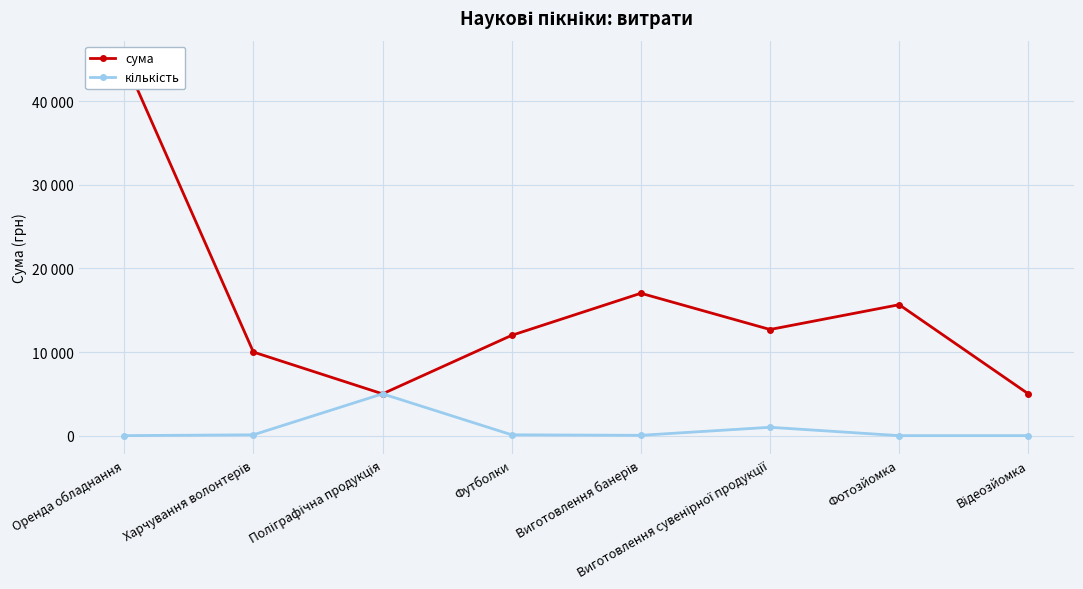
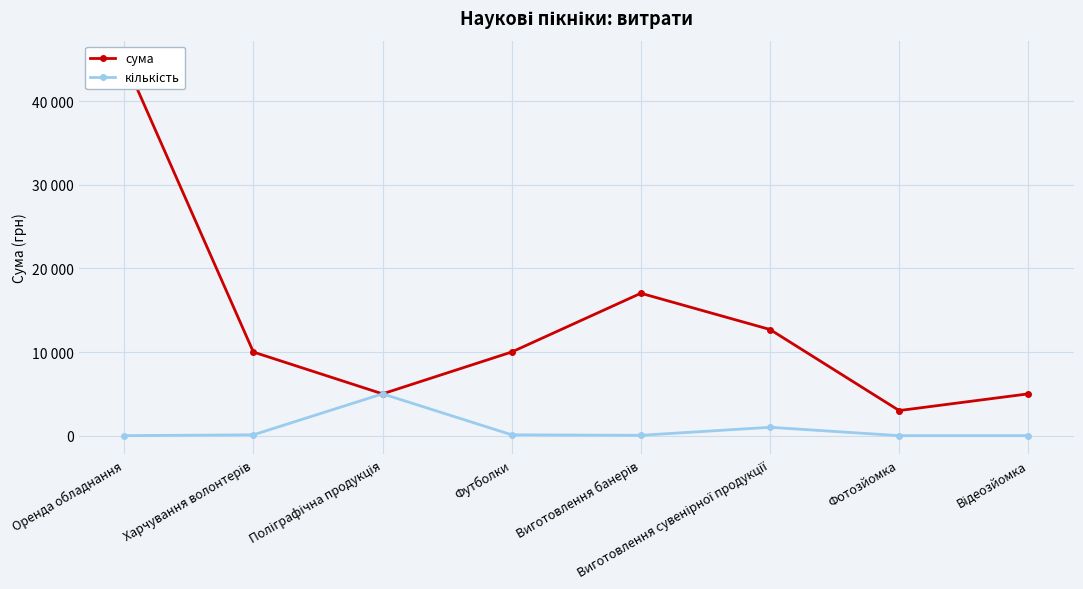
  {
    "сума": {
      "Харчування волонтерів": 10000,
-     "Футболки": 12000,
+     "Футболки": 10000,
      "Виготовлення банерів": 17000,
      "Виготовлення сувенірної продукції": 13000,
-     "Фотозйомка": 16000,
+     "Фотозйомка": 3000,
      "Відеозйомка": 5000
    },
    "кількість": {
      "Оренда обладнання": 0,
      "Харчування волонтерів": 0,
      "Футболки": 0,
      "Виготовлення банерів": 0,
      "Виготовлення сувенірної продукції": 1000,
      "Фотозйомка": 0,
      "Відеозйомка": 0
    }
  }
